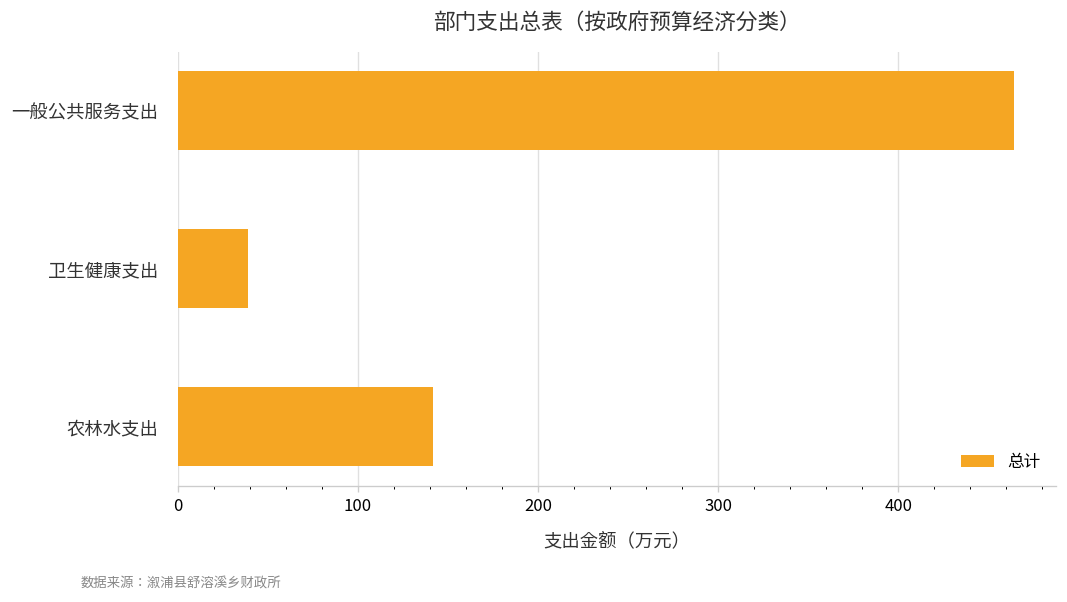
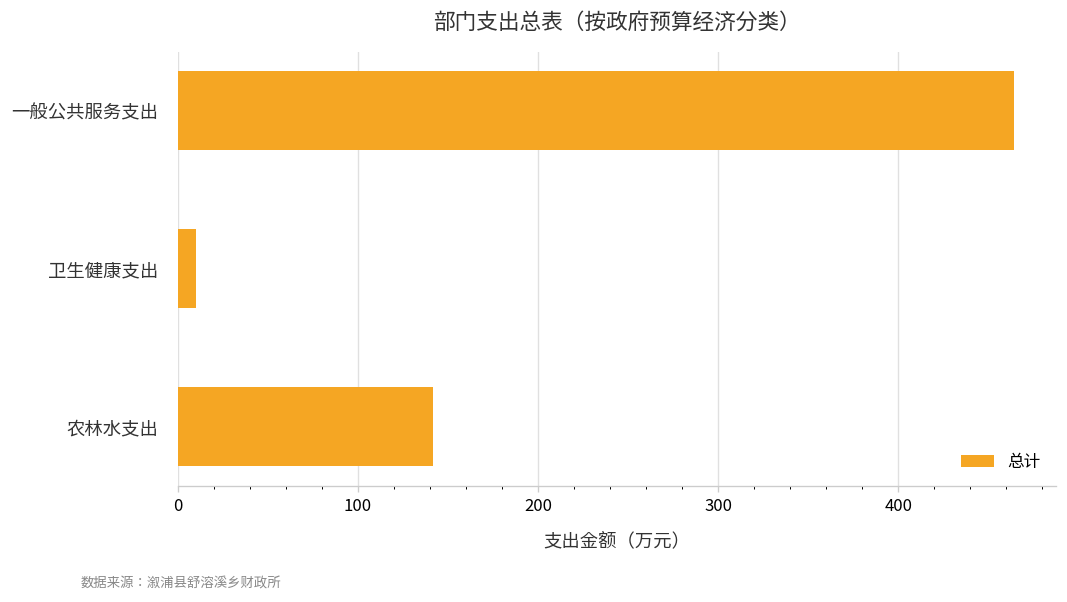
  {
    "一般公共服务支出": 464,
-   "卫生健康支出": 39,
+   "卫生健康支出": 10,
    "农林水支出": 142
  }
